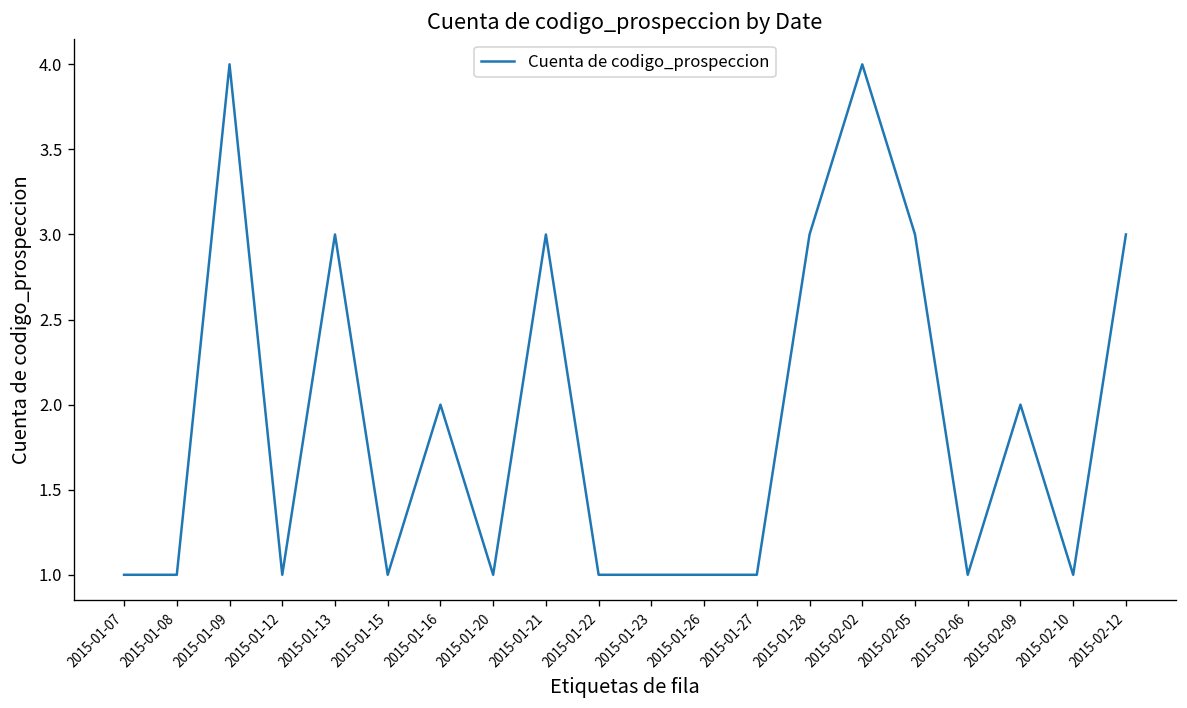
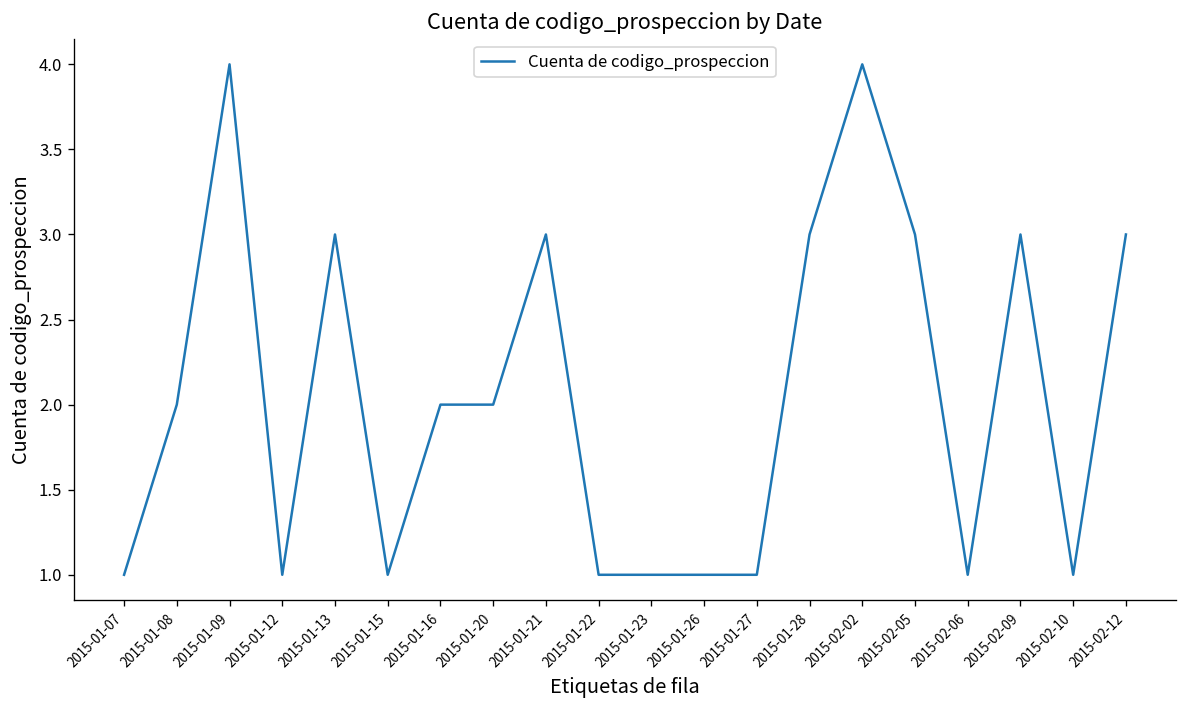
  {
    "2015-01-07": 1,
-   "2015-01-08": 1,
+   "2015-01-08": 2,
    "2015-01-09": 4,
    "2015-01-12": 1,
    "2015-01-13": 3,
    "2015-01-15": 1,
    "2015-01-16": 2,
-   "2015-01-20": 1,
+   "2015-01-20": 2,
    "2015-01-21": 3,
    "2015-01-22": 1,
    "2015-01-23": 1,
    "2015-01-26": 1,
    "2015-01-27": 1,
    "2015-01-28": 3,
    "2015-02-02": 4,
    "2015-02-05": 3,
    "2015-02-06": 1,
-   "2015-02-09": 2,
+   "2015-02-09": 3,
    "2015-02-10": 1,
    "2015-02-12": 3
  }
